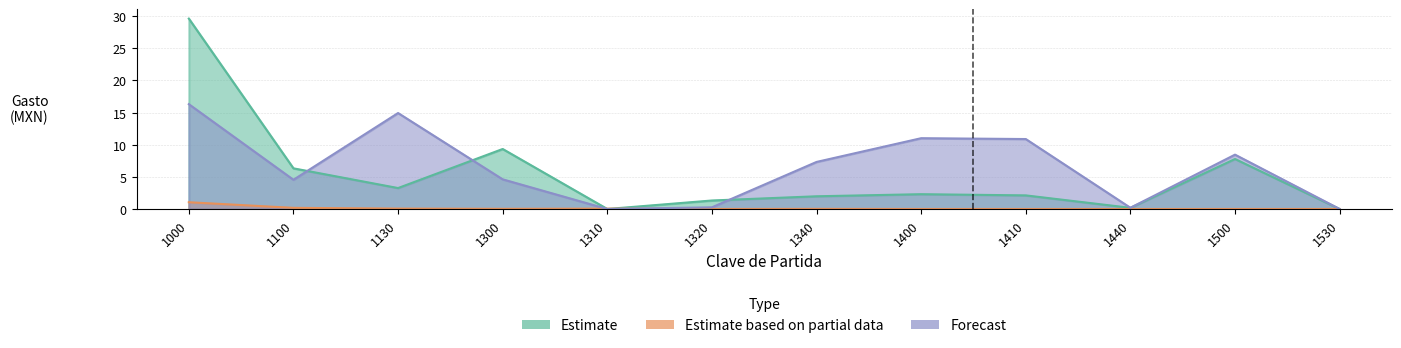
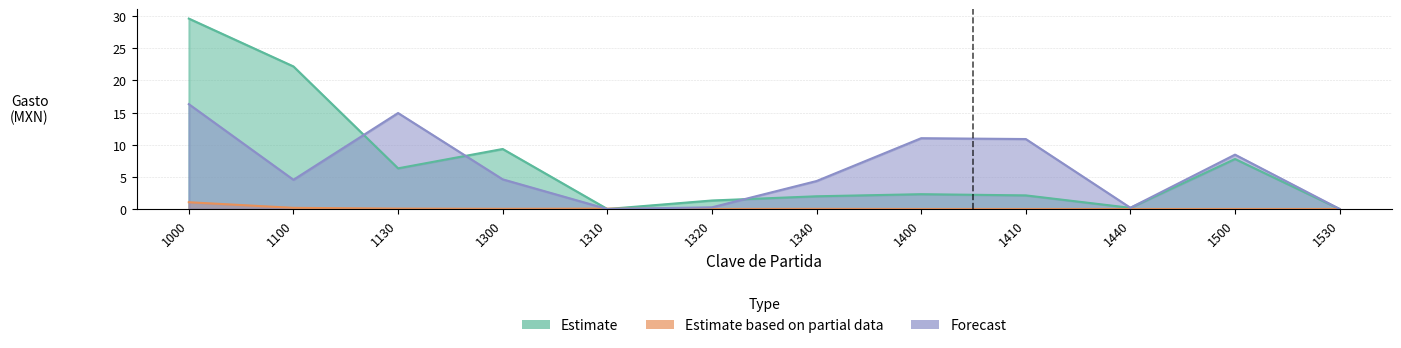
  {
    "Estimate": {
      "1000": 30,
-     "1100": 6,
-     "1130": 3,
+     "1100": 22,
+     "1130": 6,
      "1300": 9,
      "1320": 1,
      "1340": 2,
      "1400": 2,
      "1410": 2,
      "1500": 8
    },
    "Estimate based on partial data": {
      "1000": 1,
      "1100": 0,
      "1130": 0,
      "1300": 0,
      "1340": 0,
      "1400": 0,
      "1410": 0,
      "1500": 0
    },
    "Forecast": {
      "1000": 16,
      "1100": 5,
      "1130": 15,
      "1300": 5,
-     "1340": 7,
+     "1340": 4,
      "1400": 11,
      "1410": 11,
      "1500": 8
    }
  }
